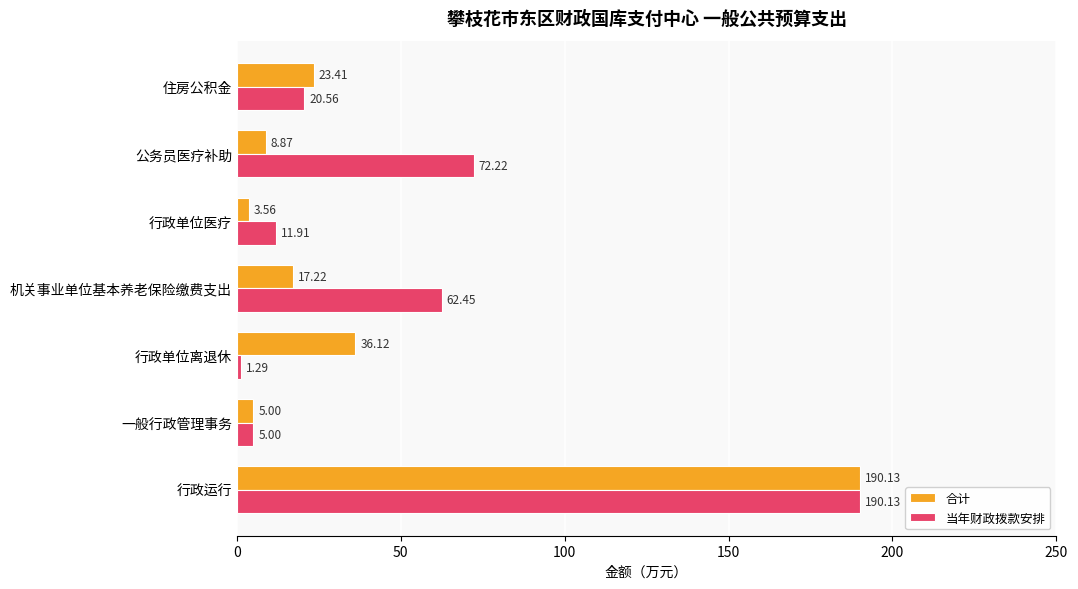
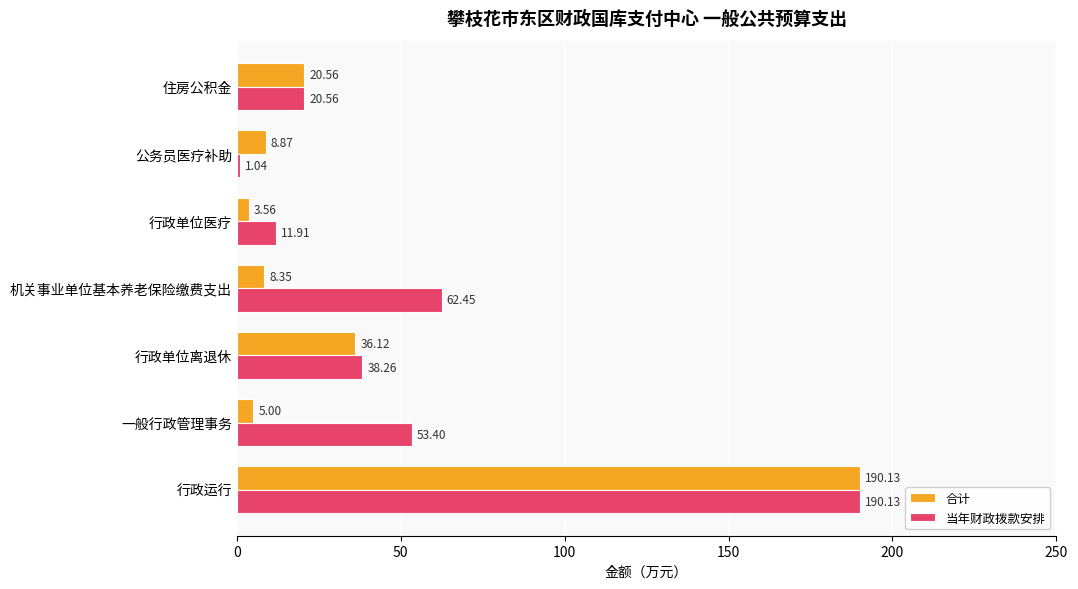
  {
    "合计": {
-     "住房公积金": 23.41,
+     "住房公积金": 20.56,
      "公务员医疗补助": 8.87,
      "行政单位医疗": 3.56,
-     "机关事业单位基本养老保险缴费支出": 17.22,
+     "机关事业单位基本养老保险缴费支出": 8.35,
      "行政单位离退休": 36.12,
      "一般行政管理事务": 5.00,
      "行政运行": 190.13
    },
    "当年财政拨款安排": {
      "住房公积金": 20.56,
-     "公务员医疗补助": 72.22,
+     "公务员医疗补助": 1.04,
      "行政单位医疗": 11.91,
      "机关事业单位基本养老保险缴费支出": 62.45,
-     "行政单位离退休": 1.29,
-     "一般行政管理事务": 5.00,
+     "行政单位离退休": 38.26,
+     "一般行政管理事务": 53.40,
      "行政运行": 190.13
    }
  }
